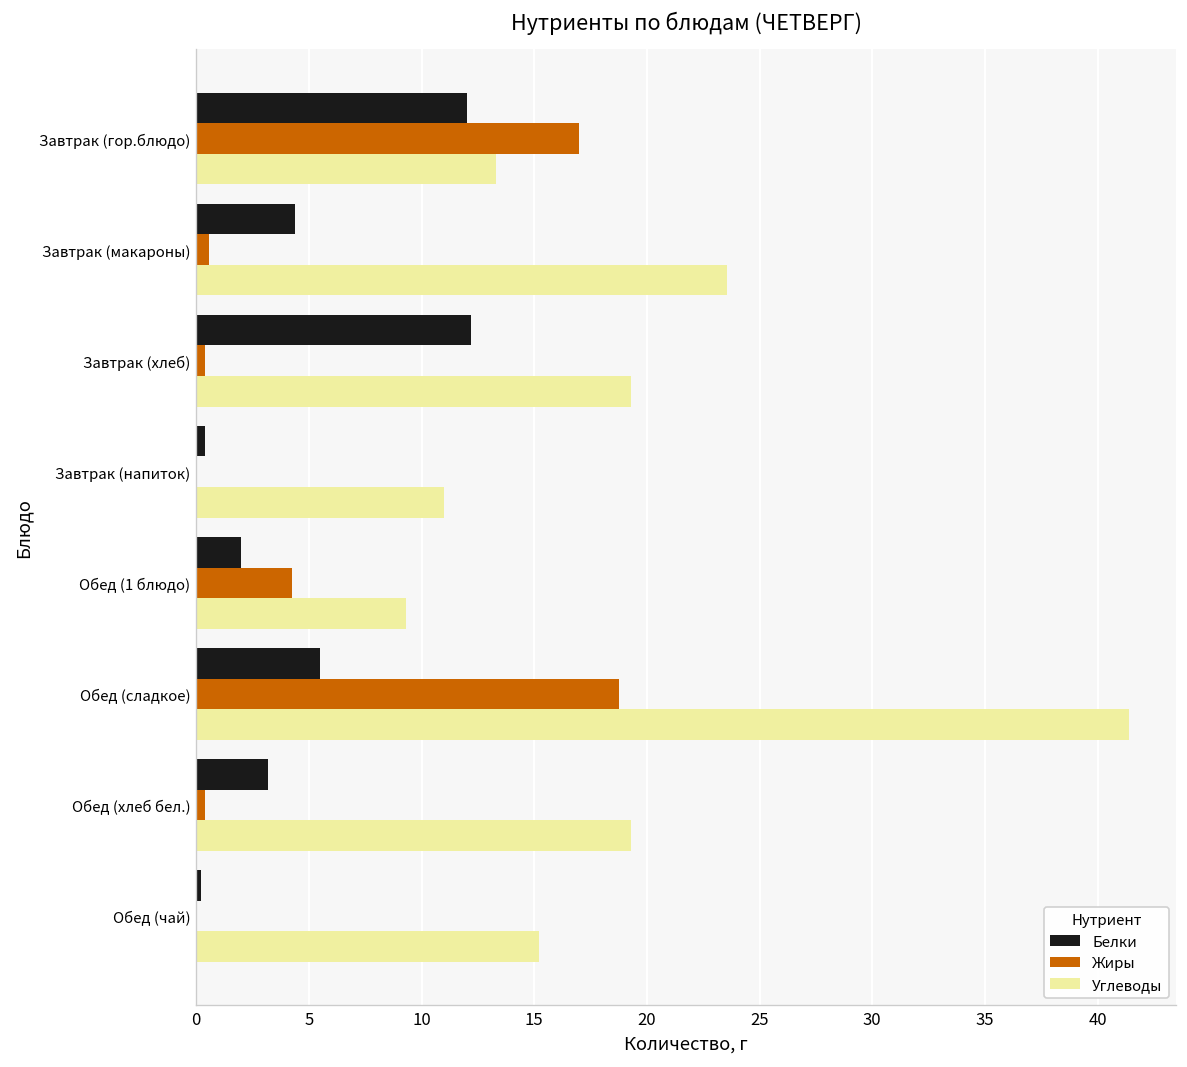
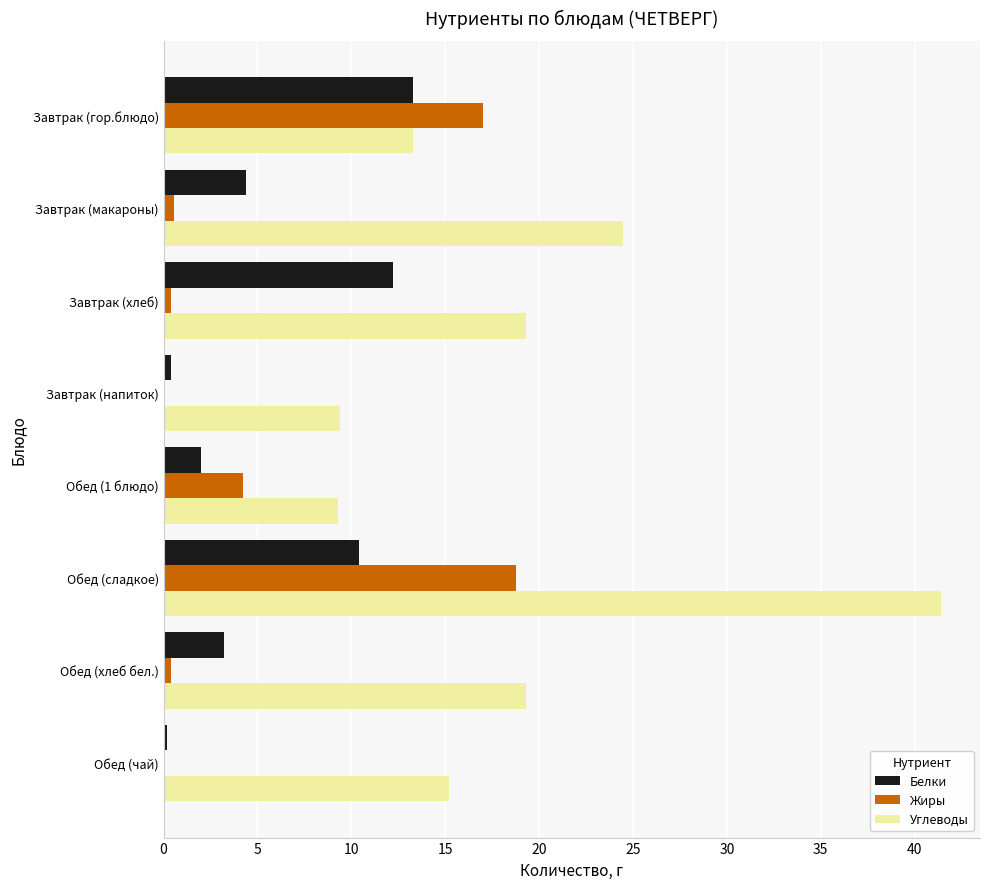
  {
    "Белки": {
-     "Завтрак (гор.блюдо)": 12.0,
+     "Завтрак (гор.блюдо)": 13.3,
      "Завтрак (макароны)": 4.4,
      "Завтрак (хлеб)": 12.2,
      "Завтрак (напиток)": 0.4,
      "Обед (1 блюдо)": 2.0,
-     "Обед (сладкое)": 5.5,
+     "Обед (сладкое)": 10.4,
      "Обед (хлеб бел.)": 3.2,
      "Обед (чай)": 0.2
    },
    "Жиры": {
      "Завтрак (гор.блюдо)": 17.0,
      "Завтрак (макароны)": 0.6,
      "Завтрак (хлеб)": 0.4,
      "Завтрак (напиток)": 0.0,
      "Обед (1 блюдо)": 4.3,
      "Обед (сладкое)": 18.8,
      "Обед (хлеб бел.)": 0.4,
      "Обед (чай)": 0.0
    },
    "Углеводы": {
      "Завтрак (гор.блюдо)": 13.3,
-     "Завтрак (макароны)": 23.6,
+     "Завтрак (макароны)": 24.5,
      "Завтрак (хлеб)": 19.3,
-     "Завтрак (напиток)": 11.0,
+     "Завтрак (напиток)": 9.4,
      "Обед (1 блюдо)": 9.3,
      "Обед (сладкое)": 41.4,
      "Обед (хлеб бел.)": 19.3,
      "Обед (чай)": 15.2
    }
  }
